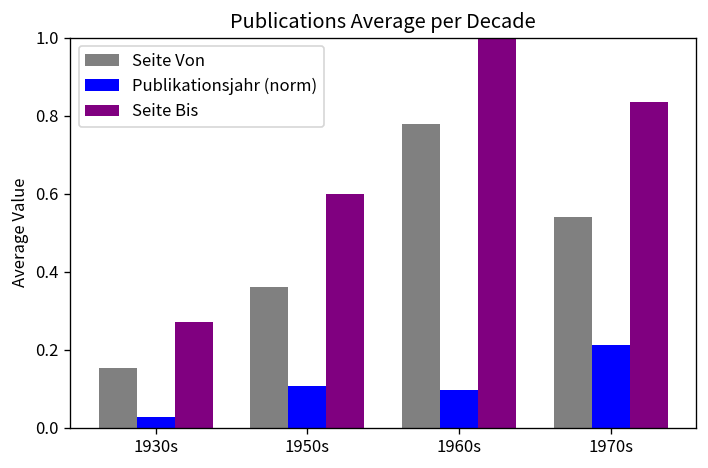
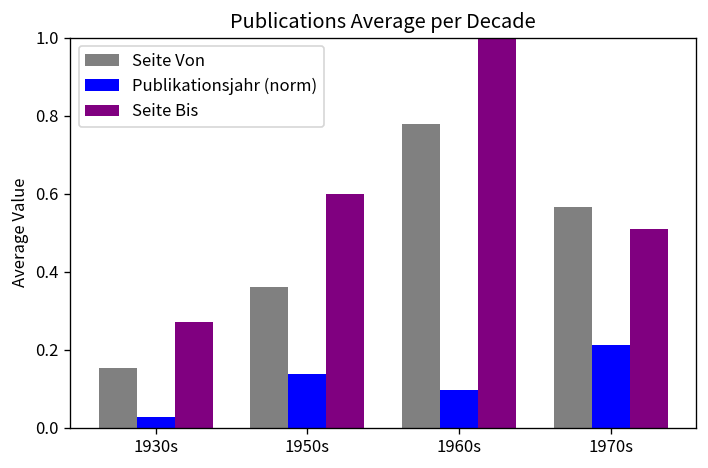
  {
    "Seite Von": {
      "1930s": 0.15,
      "1950s": 0.36,
      "1960s": 0.78,
-     "1970s": 0.54
+     "1970s": 0.57
    },
    "Publikationsjahr (norm)": {
      "1930s": 0.03,
-     "1950s": 0.11,
+     "1950s": 0.14,
      "1960s": 0.10,
      "1970s": 0.21
    },
    "Seite Bis": {
      "1930s": 0.27,
      "1950s": 0.60,
      "1960s": 1.00,
-     "1970s": 0.84
+     "1970s": 0.51
    }
  }
